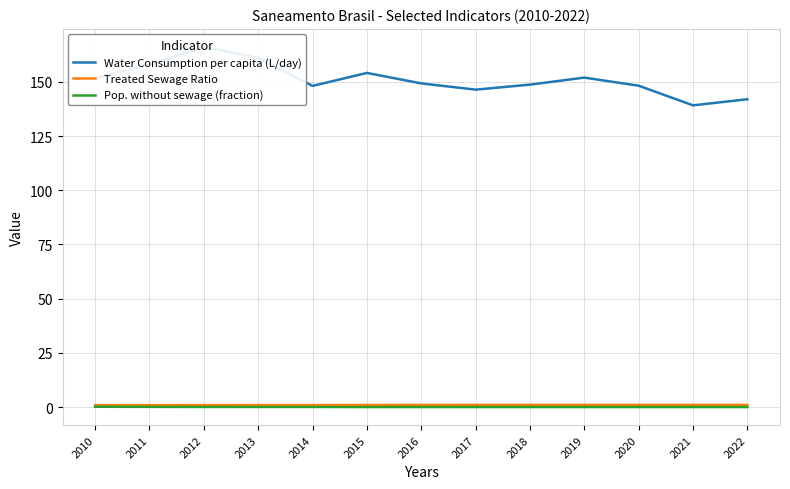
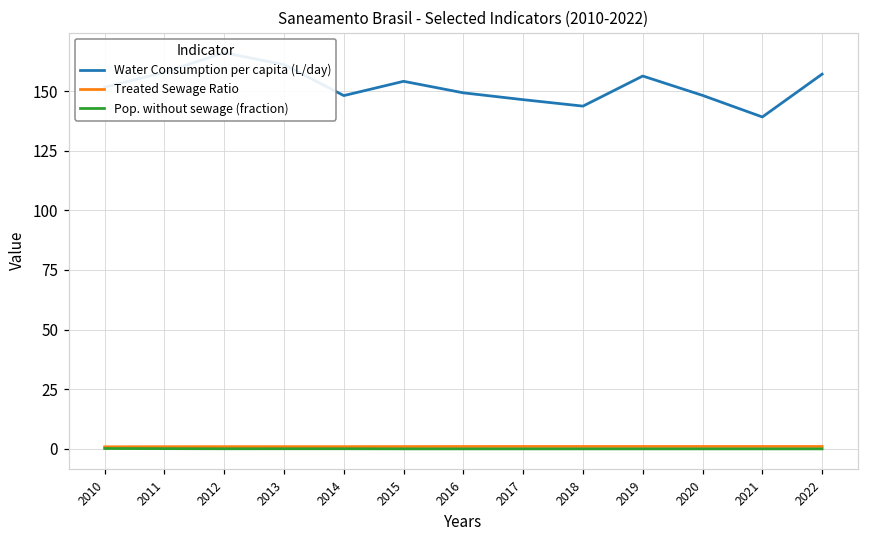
  {
    "Water Consumption per capita (L/day)": {
      "2014": 148,
      "2015": 154,
      "2016": 149,
      "2017": 146,
-     "2018": 149,
-     "2019": 152,
+     "2018": 144,
+     "2019": 156,
      "2020": 148,
      "2021": 139,
-     "2022": 142
+     "2022": 157
    }
  }
